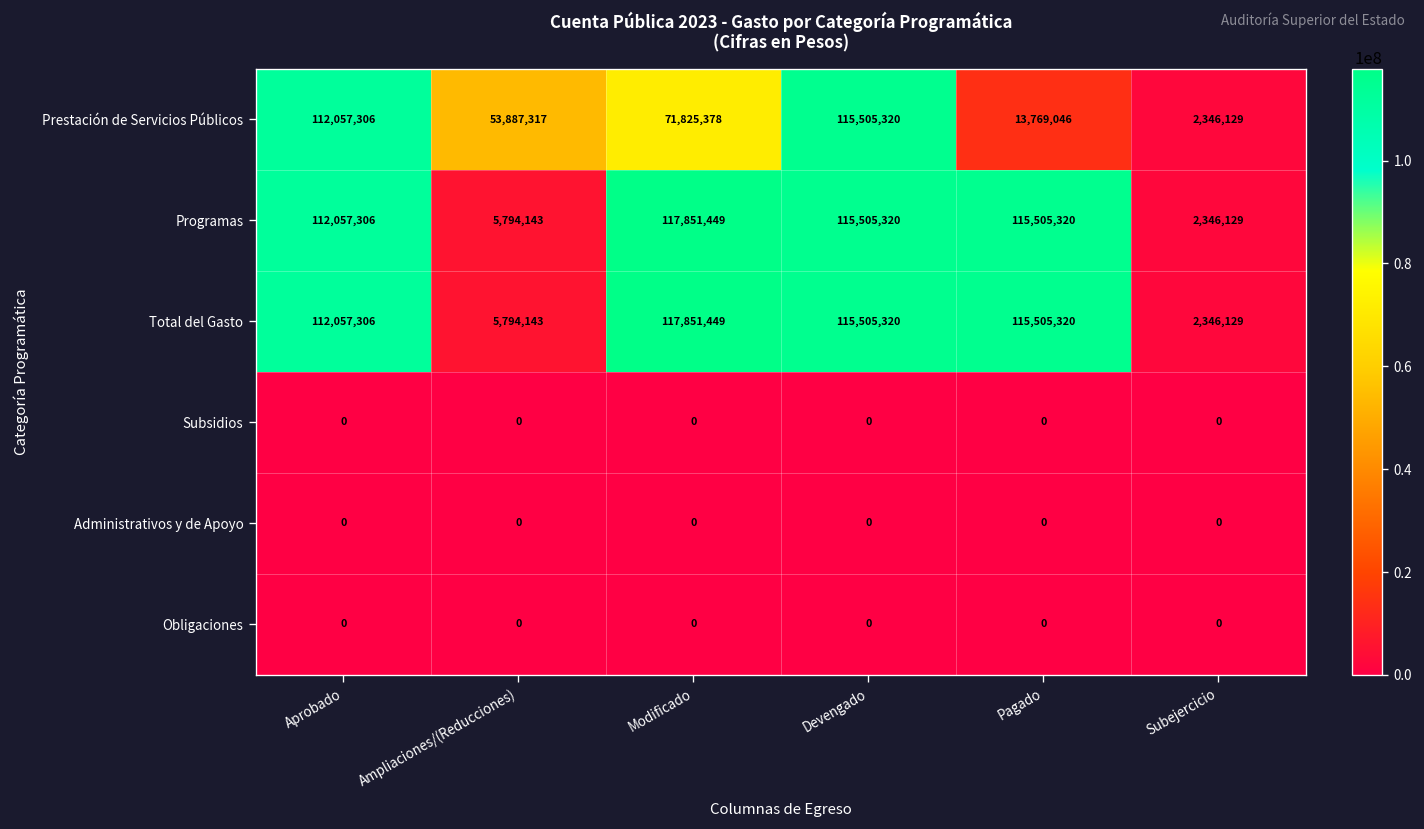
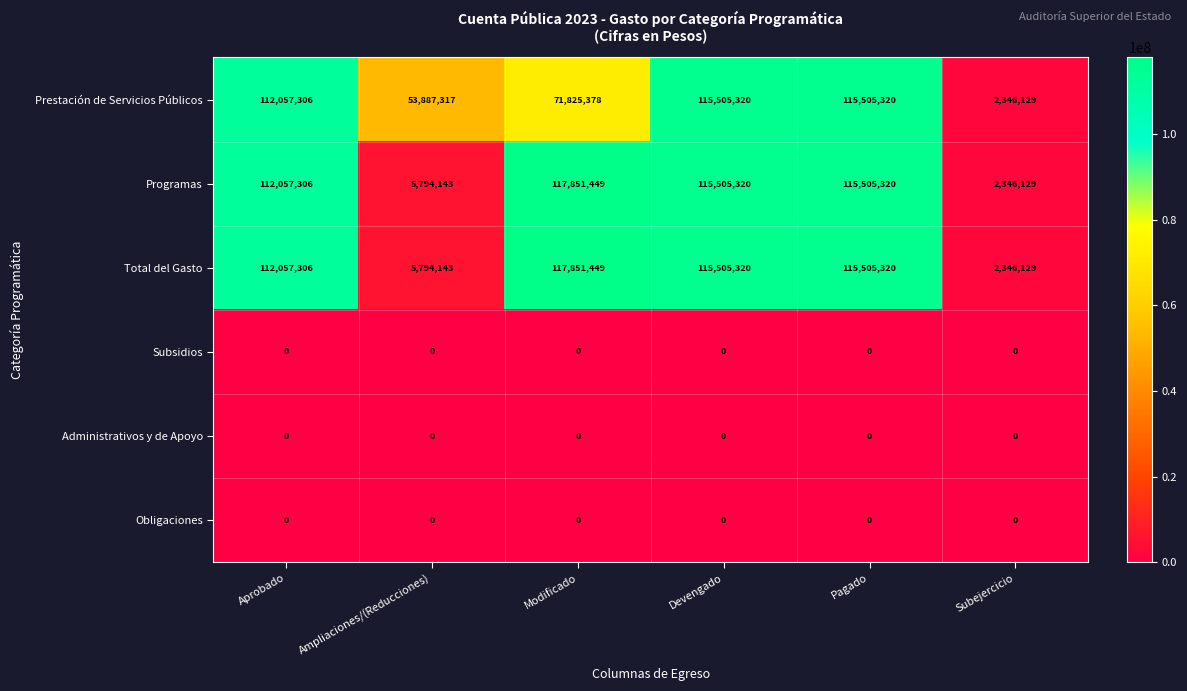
  {
    "Prestación de Servicios Públicos": {
      "Aprobado": "112,057,306",
      "Ampliaciones/(Reducciones)": "53,887,317",
      "Modificado": "71,825,378",
      "Devengado": "115,505,320",
-     "Pagado": "13,769,046",
+     "Pagado": "115,505,320",
      "Subejercicio": "2,346,129"
    },
    "Programas": {
      "Aprobado": "112,057,306",
      "Ampliaciones/(Reducciones)": "5,794,143",
      "Modificado": "117,851,449",
      "Devengado": "115,505,320",
      "Pagado": "115,505,320",
      "Subejercicio": "2,346,129"
    },
    "Total del Gasto": {
      "Aprobado": "112,057,306",
      "Ampliaciones/(Reducciones)": "5,794,143",
      "Modificado": "117,851,449",
      "Devengado": "115,505,320",
      "Pagado": "115,505,320",
      "Subejercicio": "2,346,129"
    },
    "Subsidios": {
      "Aprobado": "0",
      "Ampliaciones/(Reducciones)": "0",
      "Modificado": "0",
      "Devengado": "0",
      "Pagado": "0",
      "Subejercicio": "0"
    },
    "Administrativos y de Apoyo": {
      "Aprobado": "0",
      "Ampliaciones/(Reducciones)": "0",
      "Modificado": "0",
      "Devengado": "0",
      "Pagado": "0",
      "Subejercicio": "0"
    },
    "Obligaciones": {
      "Aprobado": "0",
      "Ampliaciones/(Reducciones)": "0",
      "Modificado": "0",
      "Devengado": "0",
      "Pagado": "0",
      "Subejercicio": "0"
    }
  }
